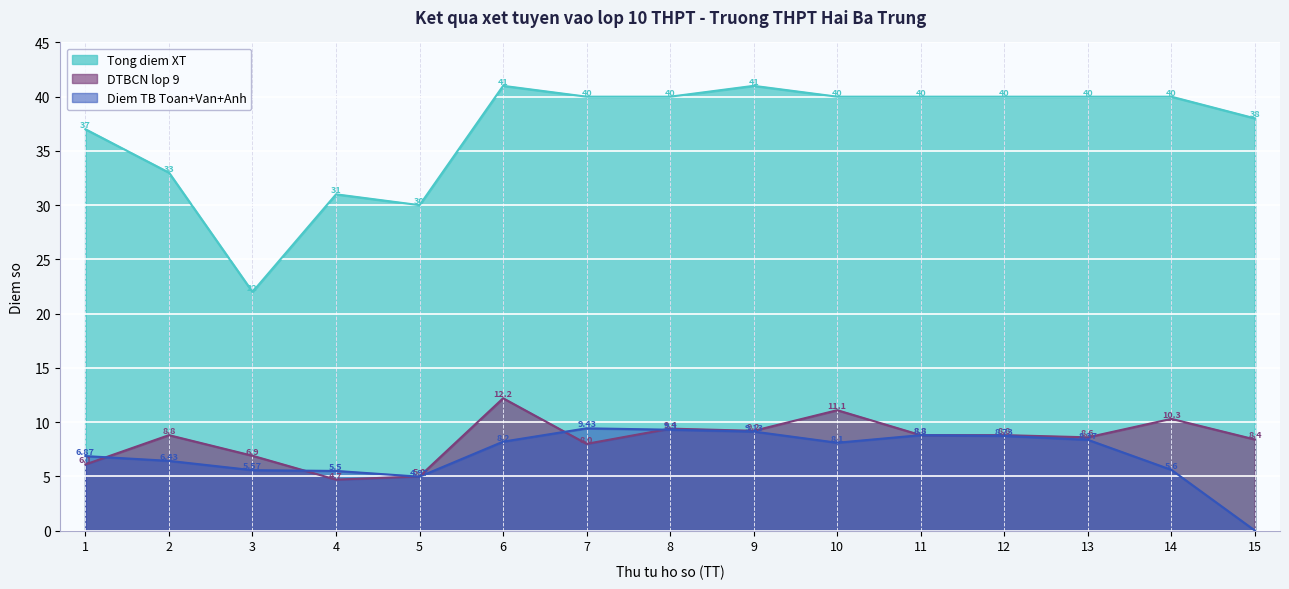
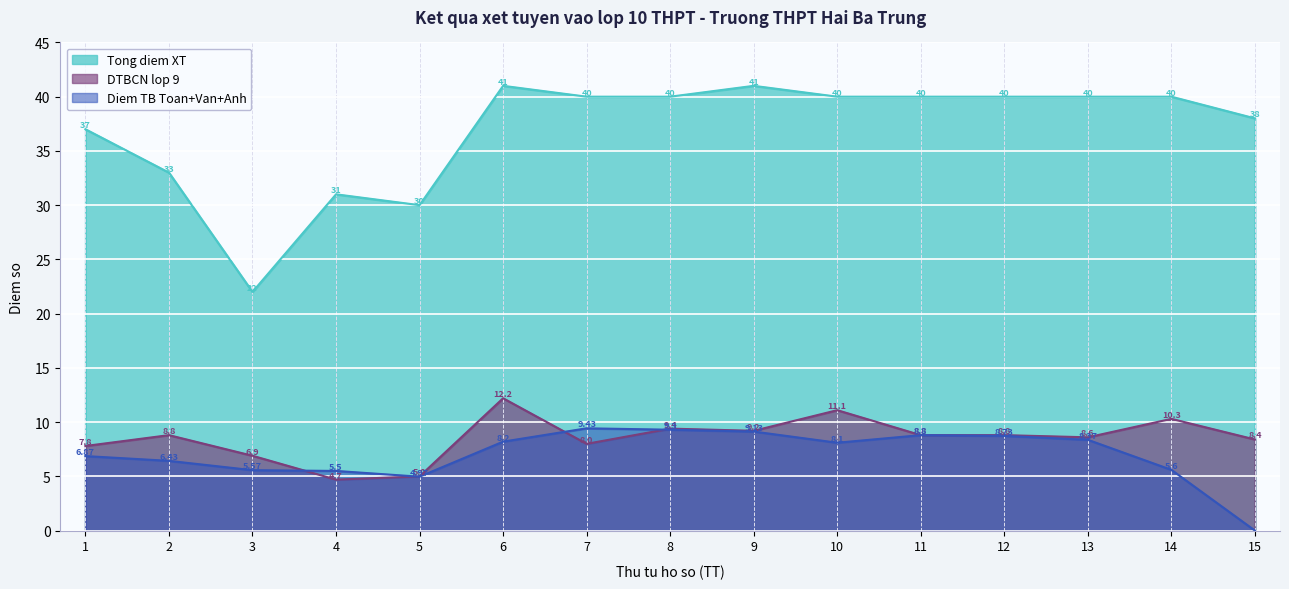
  {
    "Tong diem XT": {
      "1": 37,
      "2": 33,
      "4": 31,
      "5": 30,
      "6": 41,
      "7": 40,
      "8": 40,
      "9": 41,
      "10": 40,
      "11": 40,
      "12": 40,
      "13": 40,
      "14": 40,
      "15": 38
    },
    "DTBCN lop 9": {
-     "1": 6.1,
+     "1": 7.8,
      "2": 8.8,
      "3": 6.9,
      "6": 12.2,
      "7": 8.0,
      "10": 11.1,
      "14": 10.3,
      "15": 8.4
    },
    "Diem TB Toan+Van+Anh": {
      "2": 6.43,
      "3": 5.57,
      "4": 5.5,
      "6": 8.2,
      "7": 9.43,
      "10": 8.1,
      "14": 5.6
    }
  }
